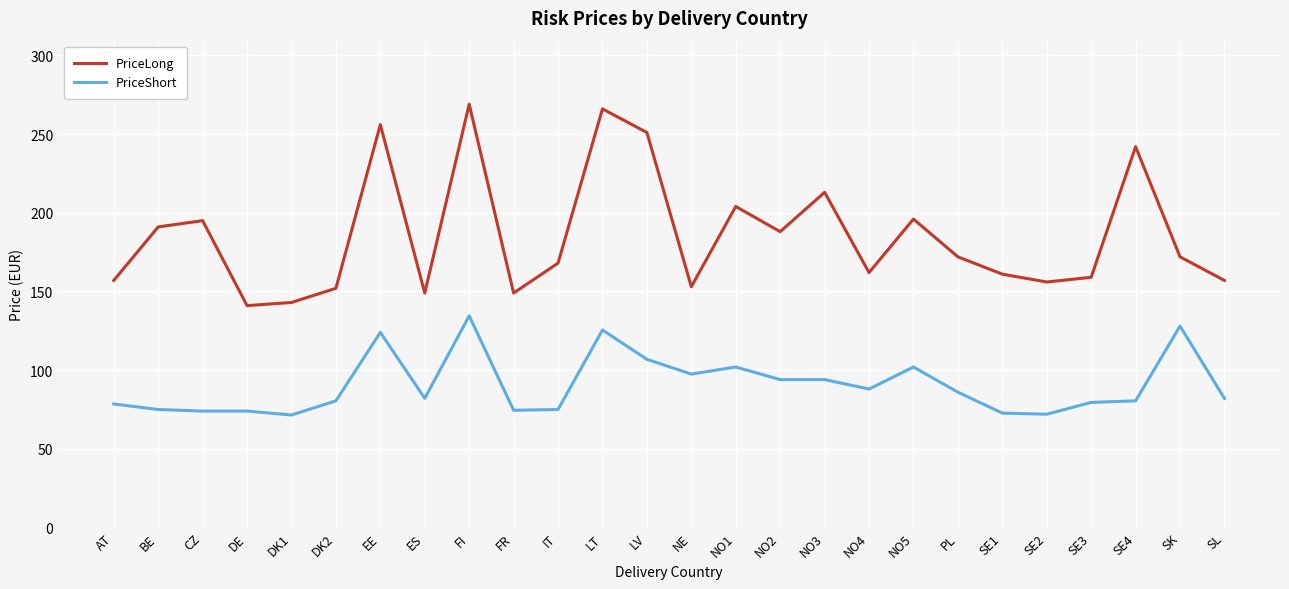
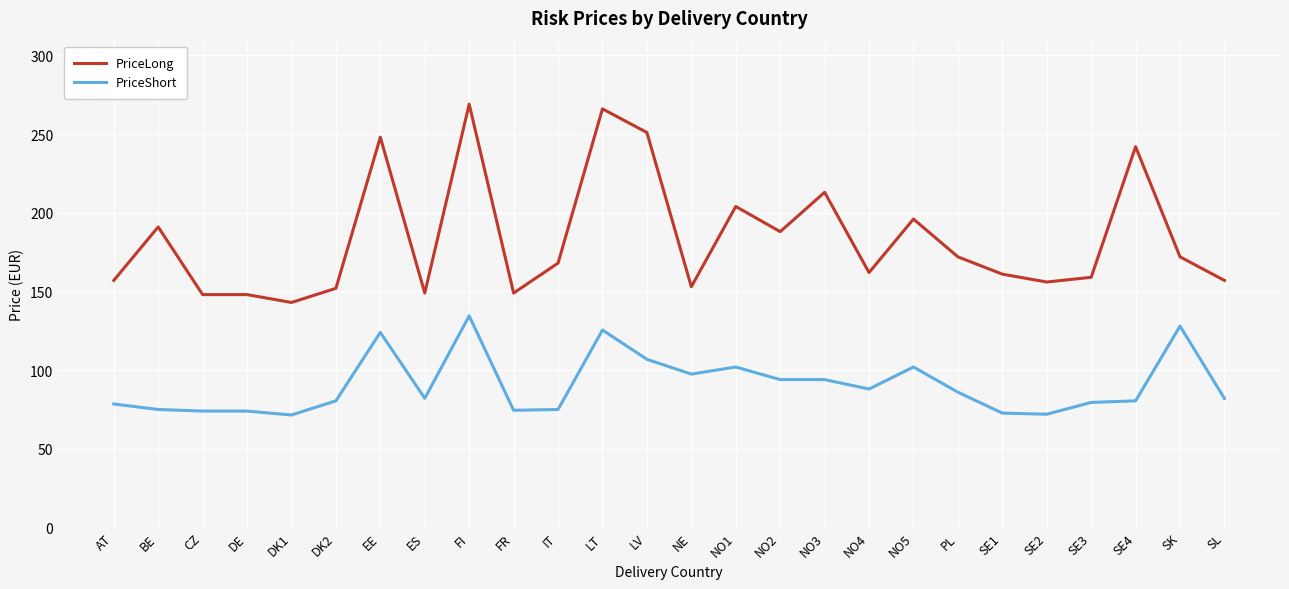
  {
    "PriceLong": {
      "AT": 157,
      "BE": 191,
-     "CZ": 195,
-     "DE": 141,
+     "CZ": 148,
+     "DE": 148,
      "DK1": 143,
      "DK2": 152,
-     "EE": 256,
+     "EE": 248,
      "ES": 149,
      "FI": 269,
      "FR": 149,
      "IT": 168,
      "LT": 266,
      "LV": 251,
      "NE": 153,
      "NO1": 204,
      "NO2": 188,
      "NO3": 213,
      "NO4": 162,
      "NO5": 196,
      "PL": 172,
      "SE1": 161,
      "SE2": 156,
      "SE3": 159,
      "SE4": 242,
      "SK": 172,
      "SL": 157
    },
    "PriceShort": {
      "AT": 79,
      "BE": 75,
      "CZ": 74,
      "DE": 74,
      "DK1": 72,
      "DK2": 81,
      "EE": 124,
      "ES": 82,
      "FI": 135,
      "FR": 75,
      "IT": 75,
      "LT": 126,
      "LV": 107,
      "NE": 98,
      "NO1": 102,
      "NO2": 94,
      "NO3": 94,
      "NO4": 88,
      "NO5": 102,
      "PL": 86,
      "SE1": 73,
      "SE2": 72,
      "SE3": 80,
      "SE4": 81,
      "SK": 128,
      "SL": 82
    }
  }
